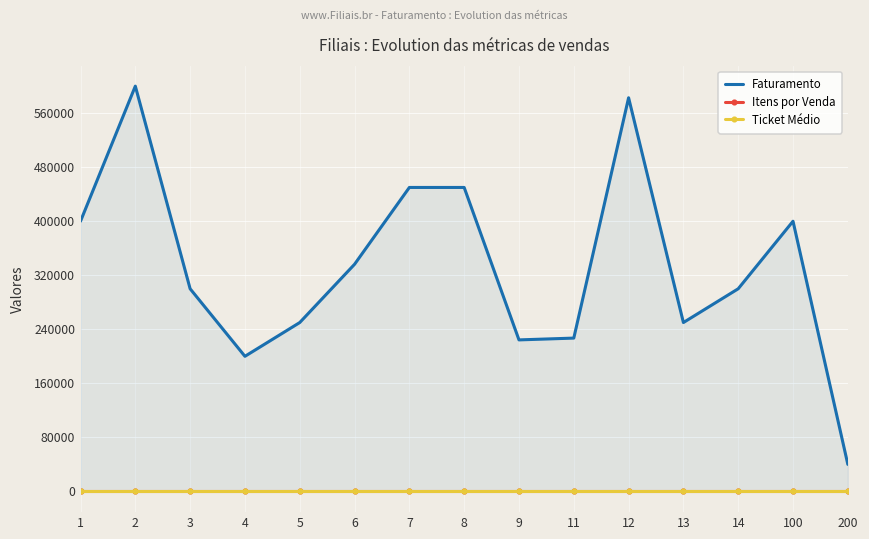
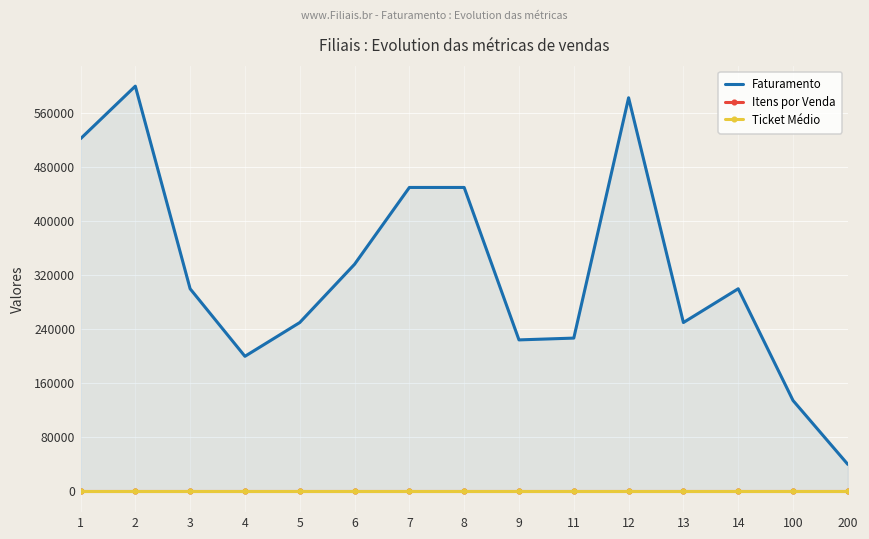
  {
    "Faturamento": {
-     "1": 400000,
+     "1": 520000,
      "2": 600000,
      "3": 300000,
      "4": 200000,
      "5": 250000,
      "6": 340000,
      "7": 450000,
      "8": 450000,
      "9": 220000,
      "11": 230000,
      "12": 580000,
      "13": 250000,
      "14": 300000,
-     "100": 400000,
+     "100": 130000,
      "200": 40000
    },
    "Ticket Médio": {
      "1": 0,
      "2": 0,
      "3": 0,
      "4": 0,
      "5": 0,
      "6": 0,
      "7": 0,
      "8": 0,
      "9": 0,
      "11": 0,
      "12": 0,
      "13": 0,
      "14": 0,
      "100": 0,
      "200": 0
    }
  }
